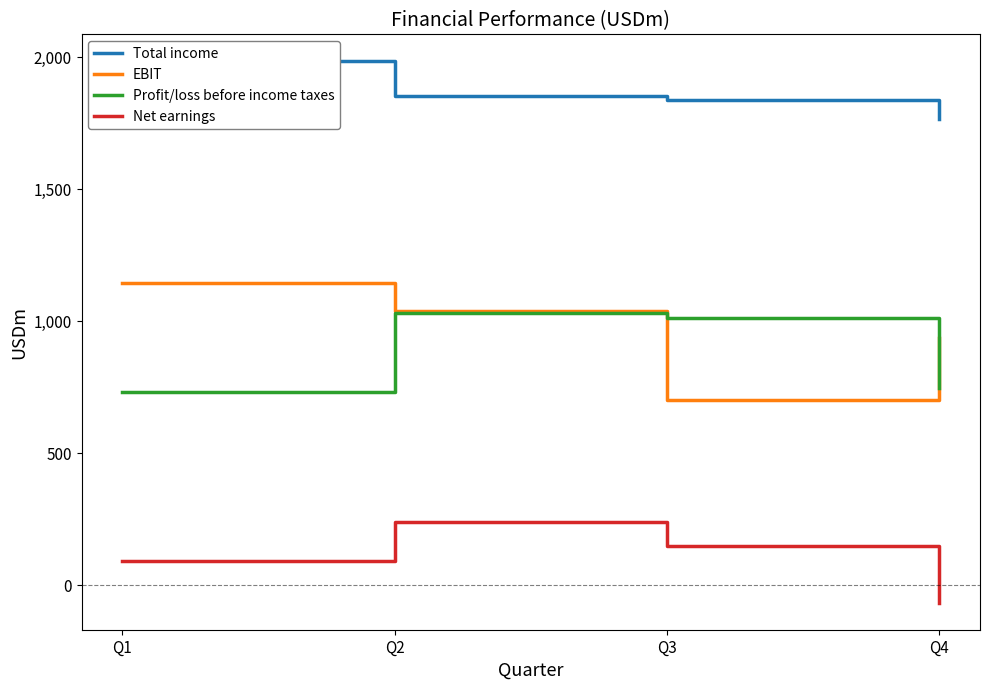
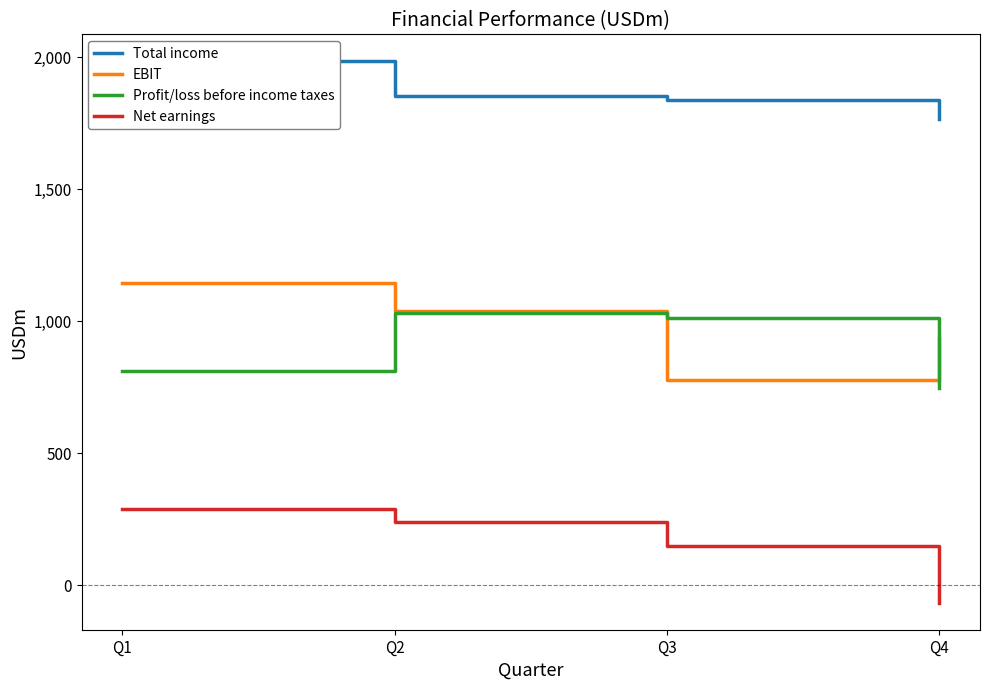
  {
    "Total income": {
      "Q2": "1,860",
      "Q3": "1,840",
      "Q4": "1,770"
    },
    "EBIT": {
      "Q1": "1,140",
-     "Q3": "700",
+     "Q3": "780",
      "Q4": "940"
    },
    "Profit/loss before income taxes": {
-     "Q1": "730",
+     "Q1": "810",
      "Q3": "1,010",
      "Q4": "750"
    },
    "Net earnings": {
-     "Q1": "90",
+     "Q1": "290",
      "Q2": "240",
      "Q3": "150",
      "Q4": "-70"
    }
  }
